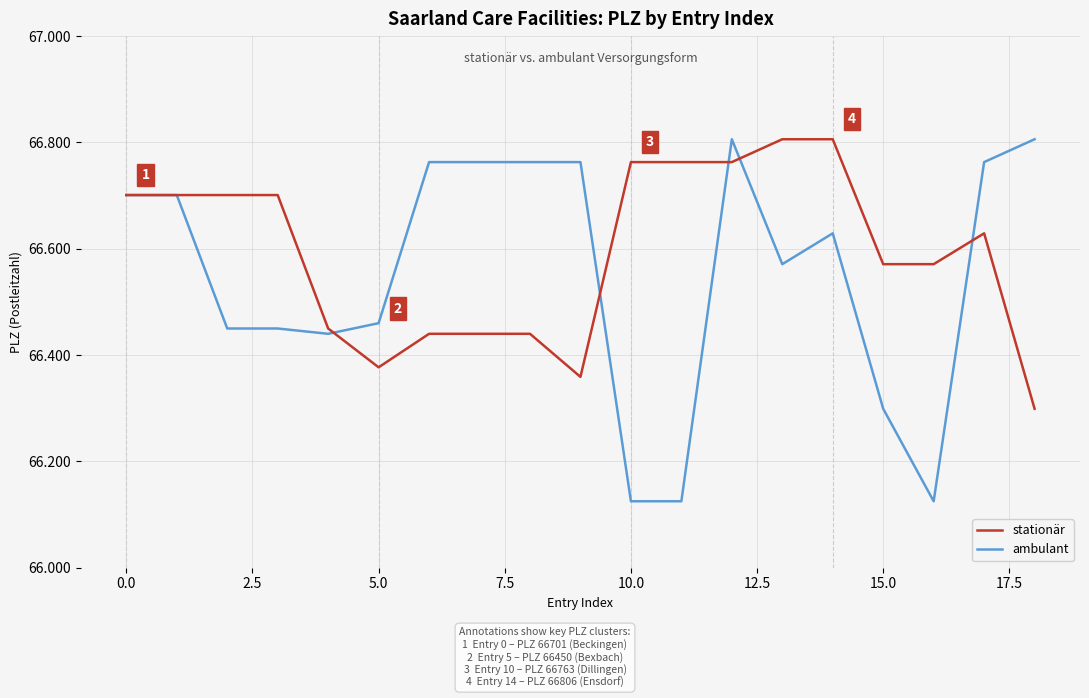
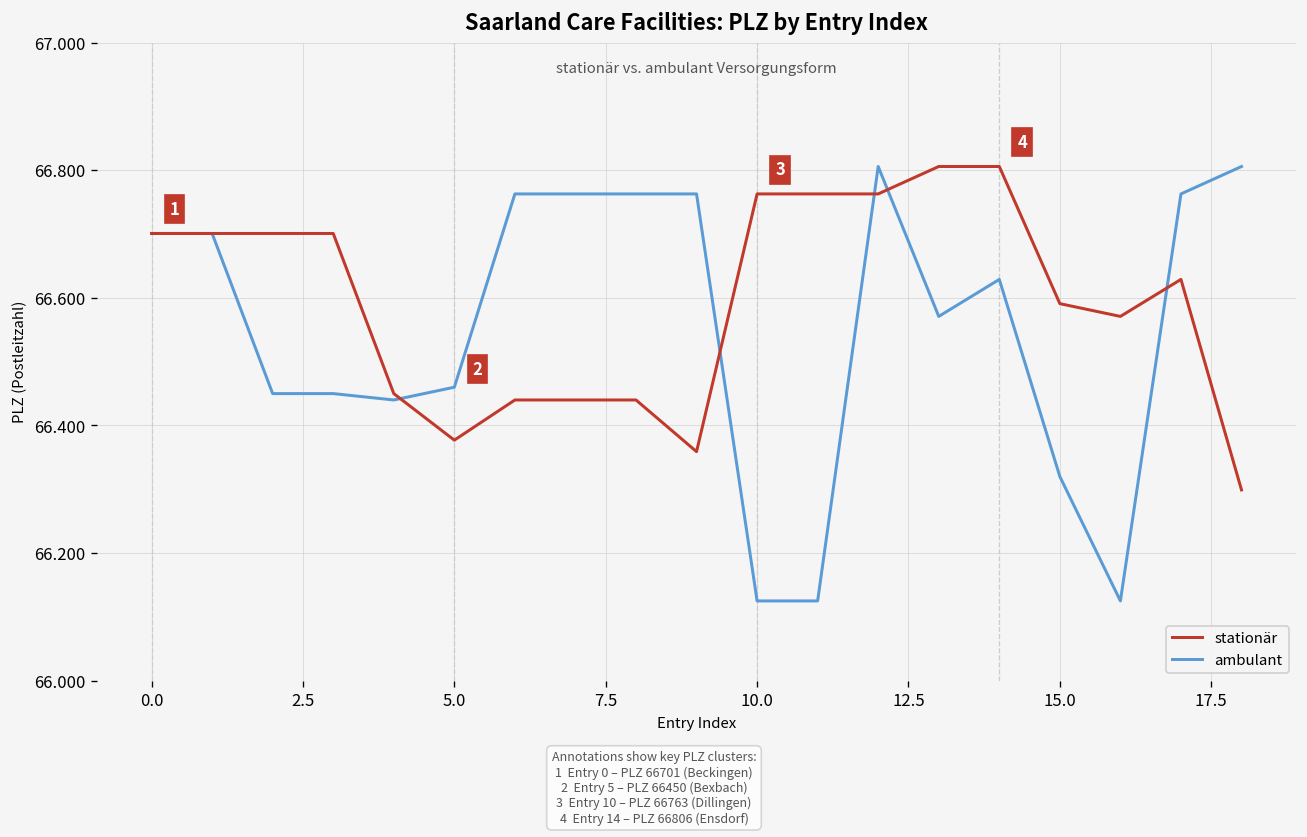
  {
    "stationär": {
      "5.0": 66.38,
-     "15.0": 66.57
+     "15.0": 66.59
    },
    "ambulant": {
      "10.0": 66.13,
-     "15.0": 66.30
+     "15.0": 66.32
    }
  }
